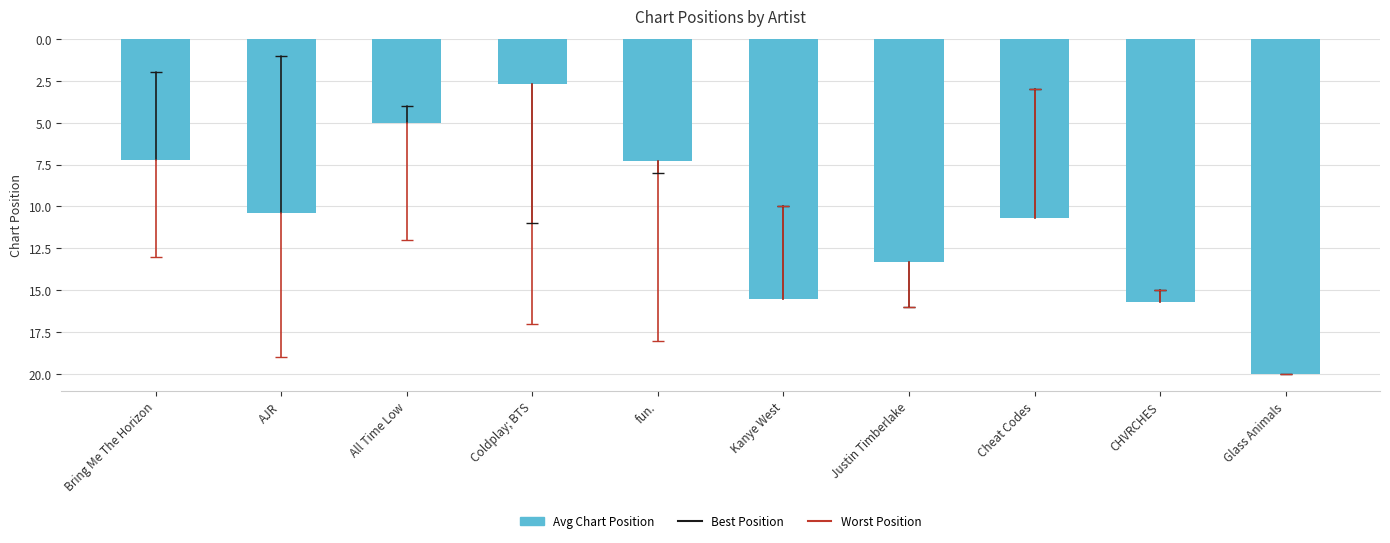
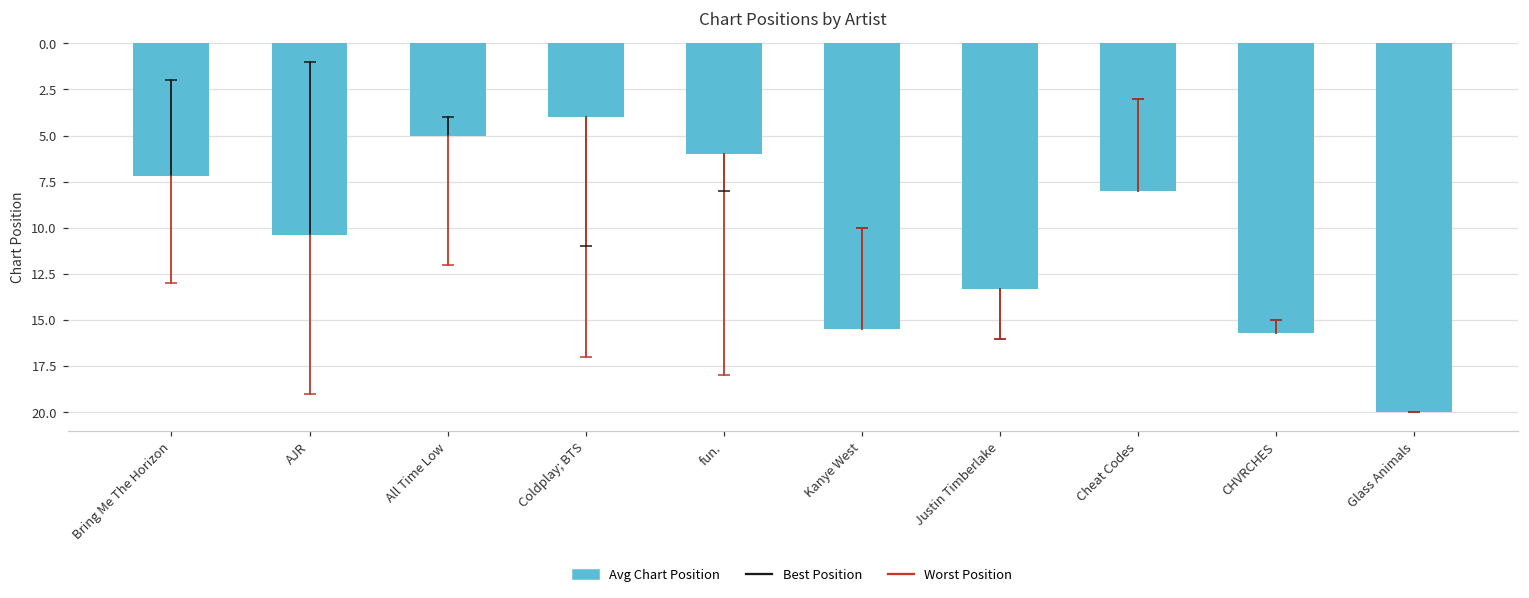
  {
    "Avg Chart Position": {
      "Bring Me The Horizon": 7.2,
      "AJR": 10.4,
      "All Time Low": 5.0,
-     "Coldplay; BTS": 2.7,
-     "fun.": 7.3,
+     "Coldplay; BTS": 4.0,
+     "fun.": 6.0,
      "Kanye West": 15.5,
      "Justin Timberlake": 13.3,
-     "Cheat Codes": 10.7,
+     "Cheat Codes": 8.0,
      "CHVRCHES": 15.7,
      "Glass Animals": 20.0
    }
  }
